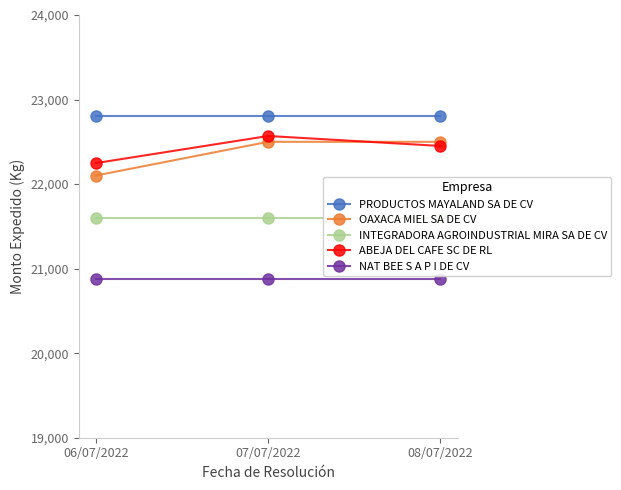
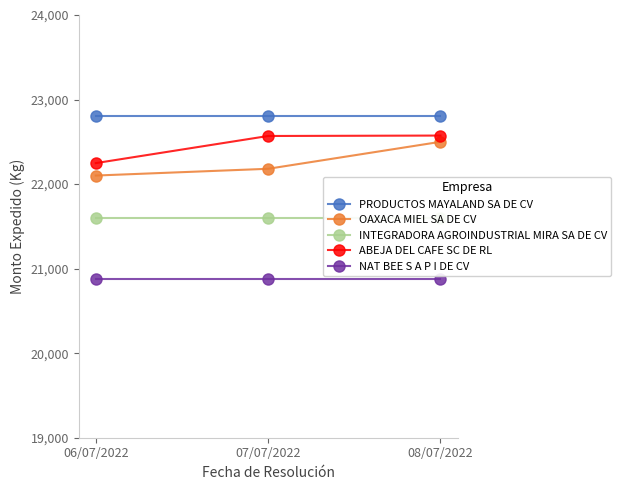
  {
    "PRODUCTOS MAYALAND SA DE CV": {
      "06/07/2022": "22,800",
      "07/07/2022": "22,800",
      "08/07/2022": "22,800"
    },
    "OAXACA MIEL SA DE CV": {
      "06/07/2022": "22,100",
-     "07/07/2022": "22,500",
+     "07/07/2022": "22,200",
      "08/07/2022": "22,500"
    },
    "INTEGRADORA AGROINDUSTRIAL MIRA SA DE CV": {
      "06/07/2022": "21,600",
      "07/07/2022": "21,600"
    },
    "ABEJA DEL CAFE SC DE RL": {
      "06/07/2022": "22,200",
      "07/07/2022": "22,600",
-     "08/07/2022": "22,500"
+     "08/07/2022": "22,600"
    },
    "NAT BEE S A P I DE CV": {
      "06/07/2022": "20,900",
      "07/07/2022": "20,900",
      "08/07/2022": "20,900"
    }
  }
